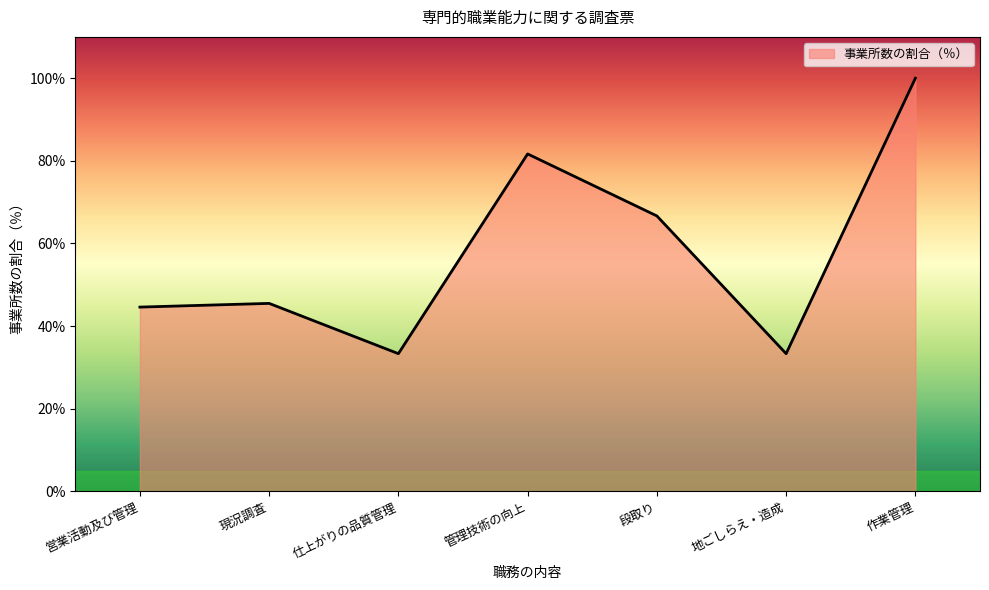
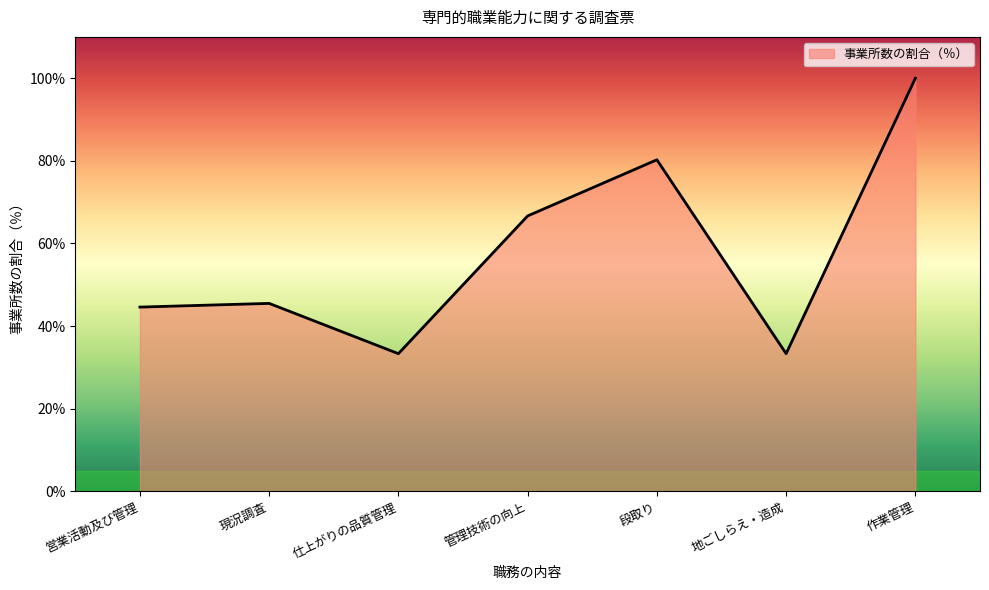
  {
    "営業活動及び管理": "45%",
    "現況調査": "46%",
    "仕上がりの品質管理": "33%",
-   "管理技術の向上": "82%",
-   "段取り": "67%",
+   "管理技術の向上": "67%",
+   "段取り": "80%",
    "地ごしらえ・造成": "33%",
    "作業管理": "100%"
  }
